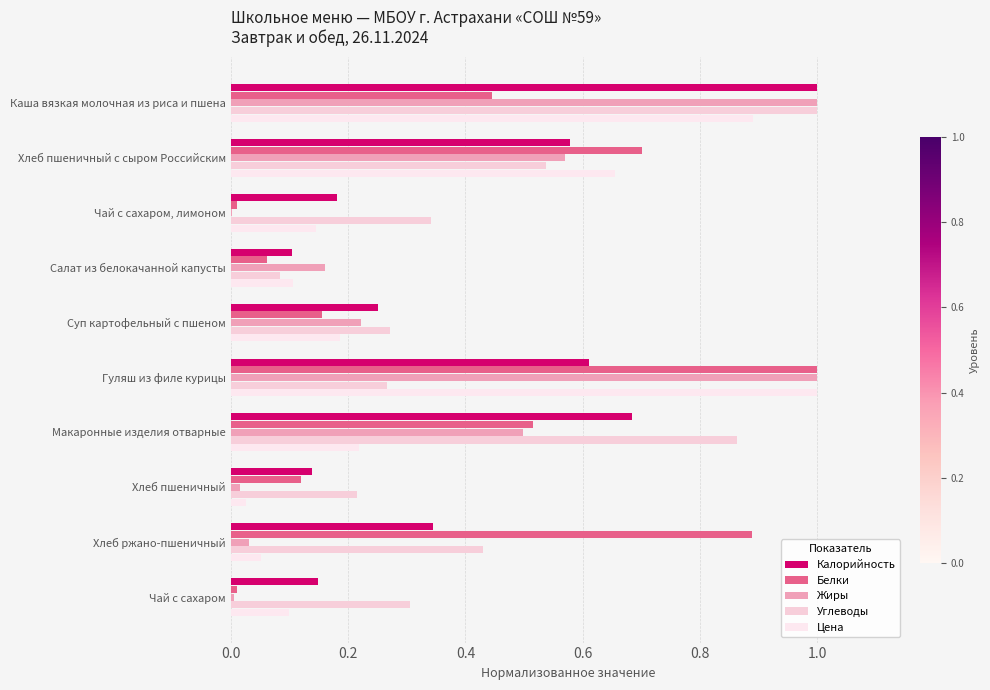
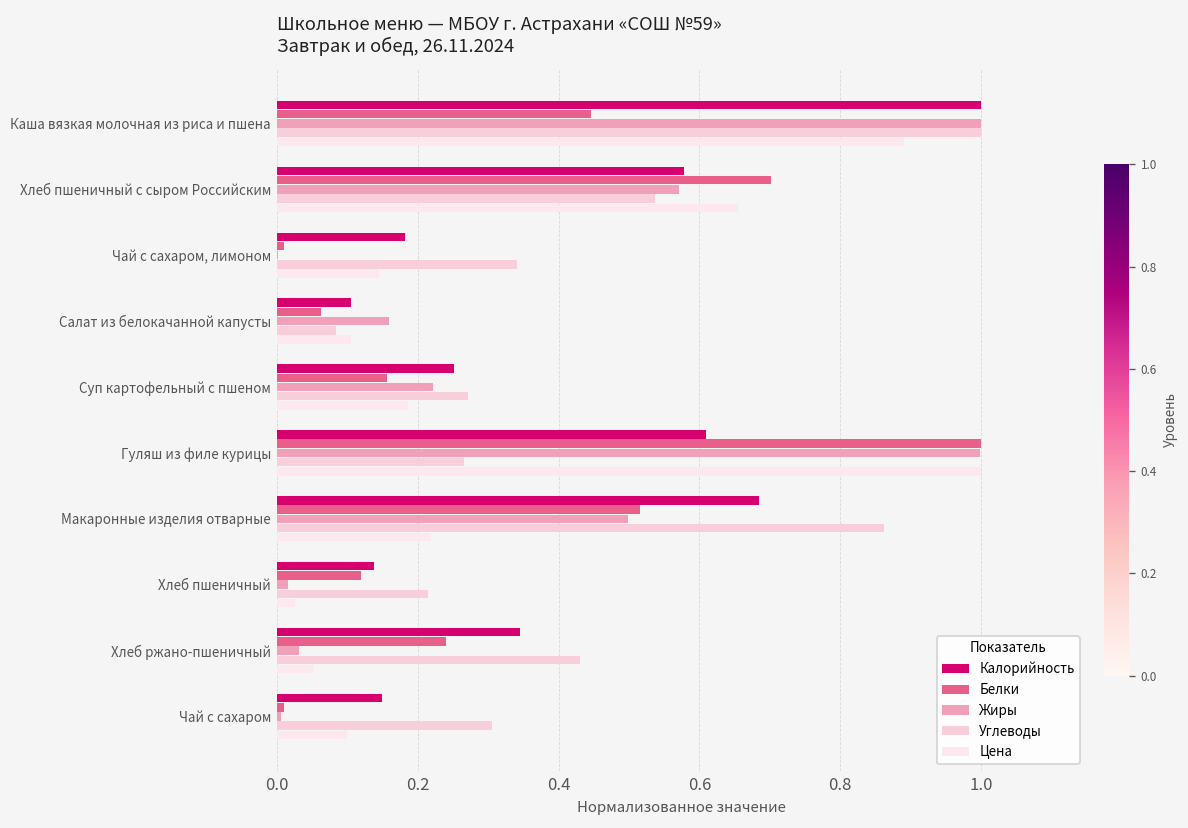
  {
    "Калорийность": {
      "Каша вязкая молочная из риса и пшена": 1.00,
      "Хлеб пшеничный с сыром Российским": 0.58,
      "Чай с сахаром, лимоном": 0.18,
      "Салат из белокачанной капусты": 0.10,
      "Суп картофельный с пшеном": 0.25,
      "Гуляш из филе курицы": 0.61,
      "Макаронные изделия отварные": 0.68,
      "Хлеб пшеничный": 0.14,
      "Хлеб ржано-пшеничный": 0.35,
      "Чай с сахаром": 0.15
    },
    "Белки": {
      "Каша вязкая молочная из риса и пшена": 0.45,
      "Хлеб пшеничный с сыром Российским": 0.70,
      "Чай с сахаром, лимоном": 0.01,
      "Салат из белокачанной капусты": 0.06,
      "Суп картофельный с пшеном": 0.16,
      "Гуляш из филе курицы": 1.00,
      "Макаронные изделия отварные": 0.52,
      "Хлеб пшеничный": 0.12,
-     "Хлеб ржано-пшеничный": 0.89,
+     "Хлеб ржано-пшеничный": 0.24,
      "Чай с сахаром": 0.01
    }
  }
